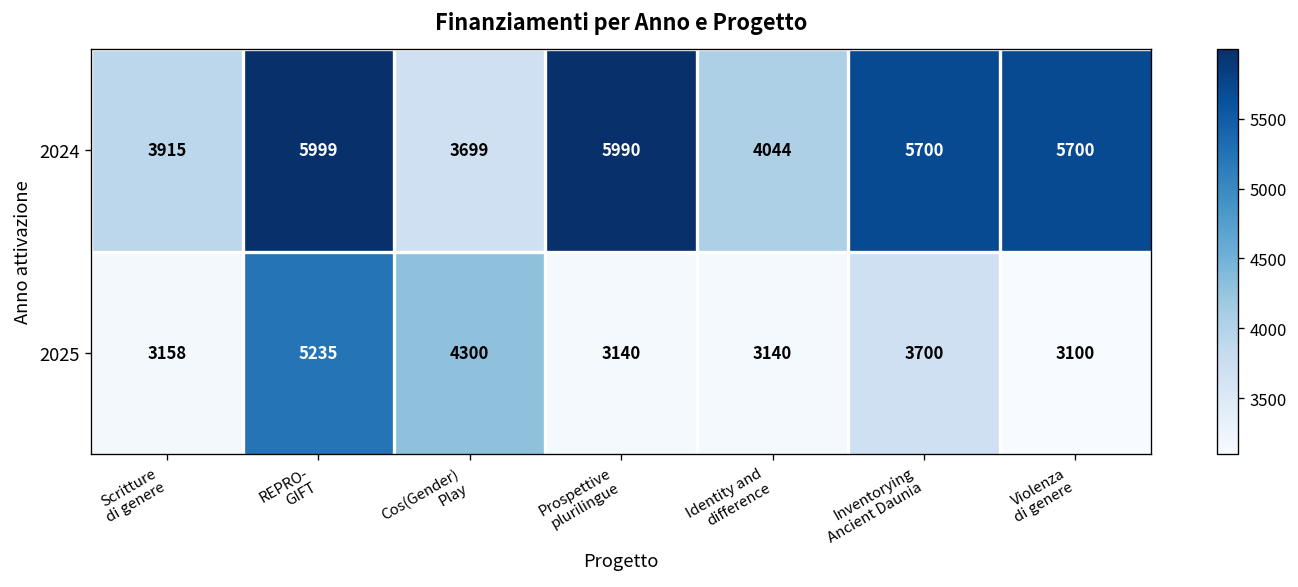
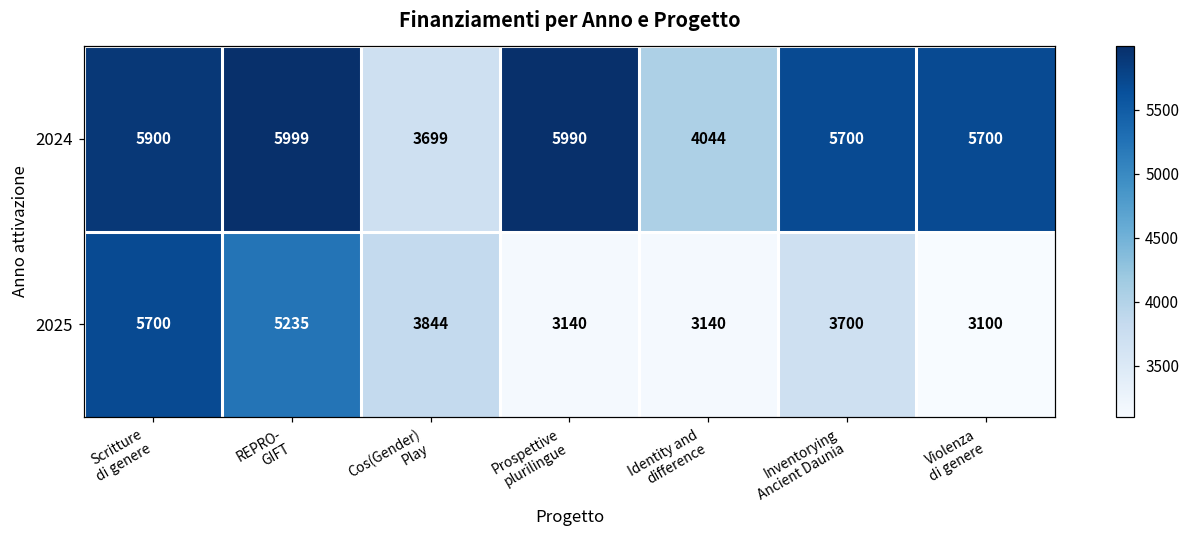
  {
    "2024": {
-     "Scritture di genere": 3915,
+     "Scritture di genere": 5900,
      "REPRO- GIFT": 5999,
      "Cos(Gender) Play": 3699,
      "Prospettive plurilingue": 5990,
      "Identity and difference": 4044,
      "Inventorying Ancient Daunia": 5700,
      "Violenza di genere": 5700
    },
    "2025": {
-     "Scritture di genere": 3158,
+     "Scritture di genere": 5700,
      "REPRO- GIFT": 5235,
-     "Cos(Gender) Play": 4300,
+     "Cos(Gender) Play": 3844,
      "Prospettive plurilingue": 3140,
      "Identity and difference": 3140,
      "Inventorying Ancient Daunia": 3700,
      "Violenza di genere": 3100
    }
  }
